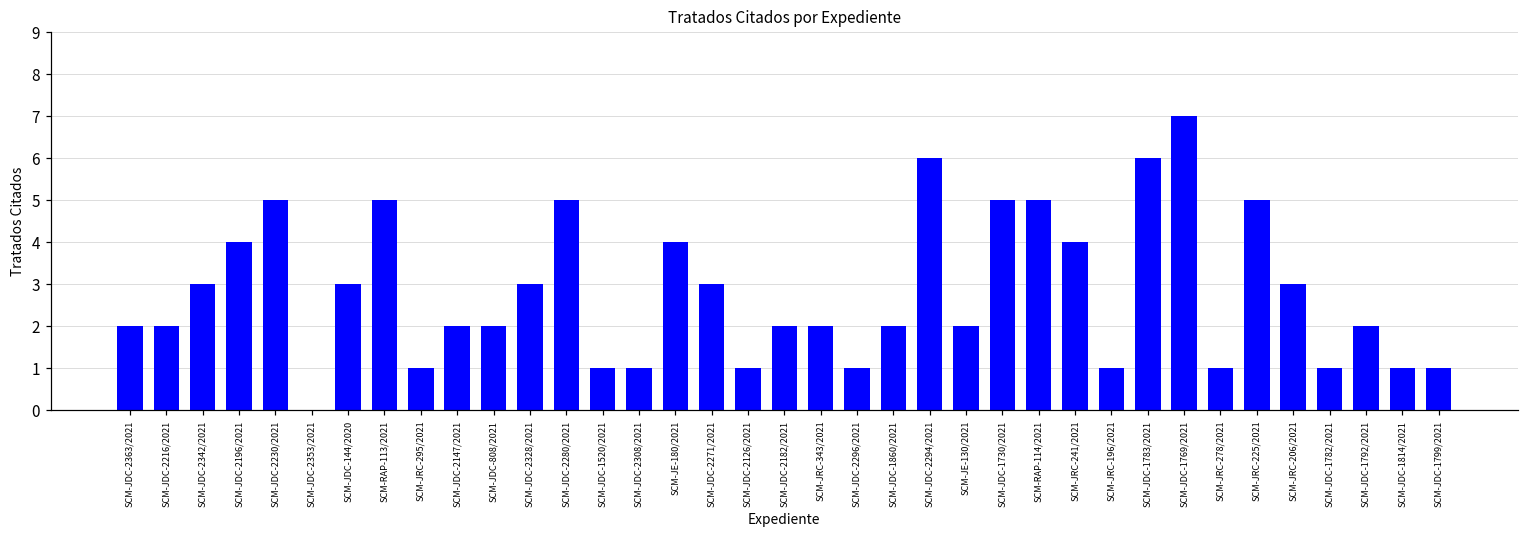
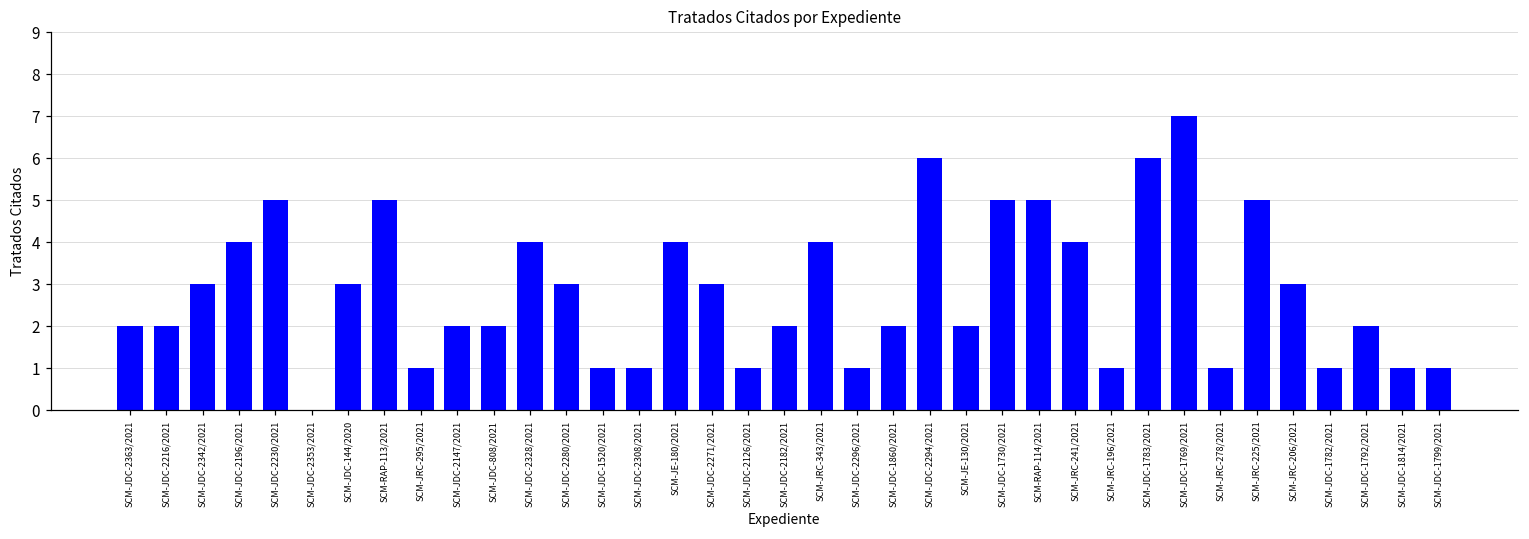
  {
    "SCM-JDC-2363/2021": 2,
    "SCM-JDC-2216/2021": 2,
    "SCM-JDC-2342/2021": 3,
    "SCM-JDC-2196/2021": 4,
    "SCM-JDC-2230/2021": 5,
    "SCM-JDC-2353/2021": 0,
    "SCM-JDC-144/2020": 3,
    "SCM-RAP-113/2021": 5,
    "SCM-JRC-295/2021": 1,
    "SCM-JDC-2147/2021": 2,
    "SCM-JDC-808/2021": 2,
-   "SCM-JDC-2328/2021": 3,
-   "SCM-JDC-2280/2021": 5,
+   "SCM-JDC-2328/2021": 4,
+   "SCM-JDC-2280/2021": 3,
    "SCM-JDC-1520/2021": 1,
    "SCM-JDC-2308/2021": 1,
    "SCM-JE-180/2021": 4,
    "SCM-JDC-2271/2021": 3,
    "SCM-JDC-2126/2021": 1,
    "SCM-JDC-2182/2021": 2,
-   "SCM-JRC-343/2021": 2,
+   "SCM-JRC-343/2021": 4,
    "SCM-JDC-2296/2021": 1,
    "SCM-JDC-1860/2021": 2,
    "SCM-JDC-2294/2021": 6,
    "SCM-JE-130/2021": 2,
    "SCM-JDC-1730/2021": 5,
    "SCM-RAP-114/2021": 5,
    "SCM-JRC-241/2021": 4,
    "SCM-JRC-196/2021": 1,
    "SCM-JDC-1783/2021": 6,
    "SCM-JDC-1769/2021": 7,
    "SCM-JRC-278/2021": 1,
    "SCM-JRC-225/2021": 5,
    "SCM-JRC-206/2021": 3,
    "SCM-JDC-1782/2021": 1,
    "SCM-JDC-1792/2021": 2,
    "SCM-JDC-1814/2021": 1,
    "SCM-JDC-1799/2021": 1
  }
